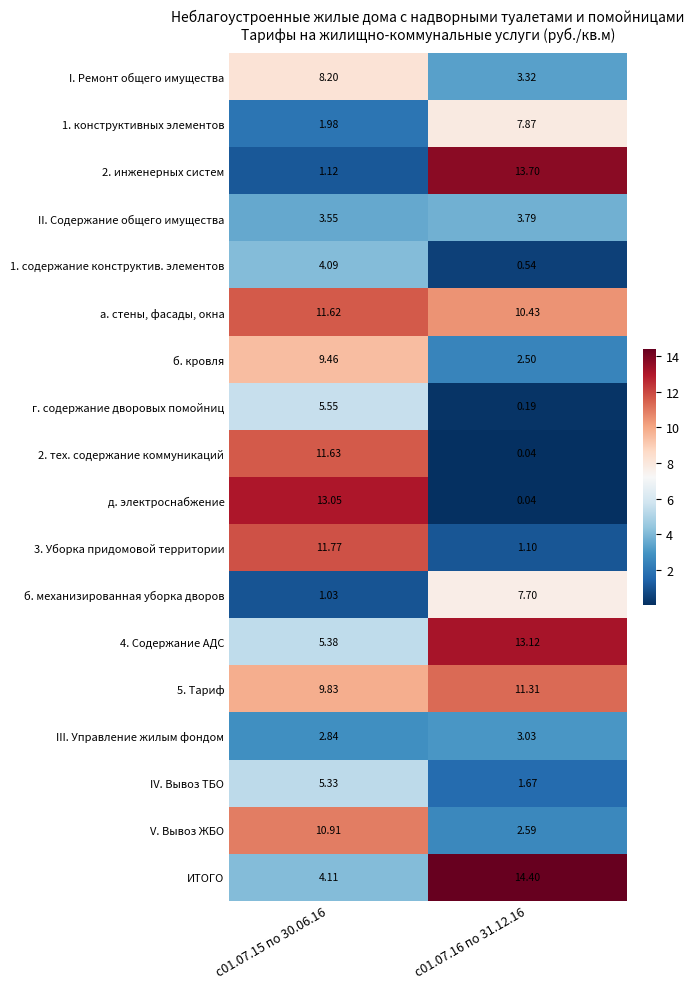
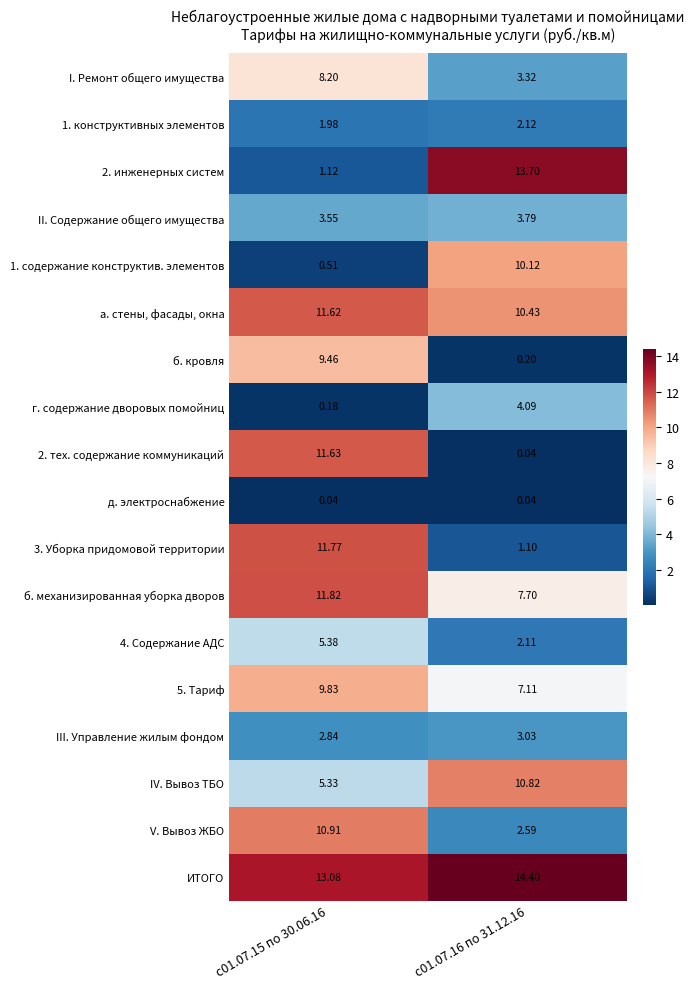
  {
    "I. Ремонт общего имущества": {
      "с01.07.15 по 30.06.16": 8.20,
      "с01.07.16 по 31.12.16": 3.32
    },
    "1. конструктивных элементов": {
      "с01.07.15 по 30.06.16": 1.98,
-     "с01.07.16 по 31.12.16": 7.87
+     "с01.07.16 по 31.12.16": 2.12
    },
    "2. инженерных систем": {
      "с01.07.15 по 30.06.16": 1.12,
      "с01.07.16 по 31.12.16": 13.70
    },
    "II. Содержание общего имущества": {
      "с01.07.15 по 30.06.16": 3.55,
      "с01.07.16 по 31.12.16": 3.79
    },
    "1. содержание конструктив. элементов": {
-     "с01.07.15 по 30.06.16": 4.09,
-     "с01.07.16 по 31.12.16": 0.54
+     "с01.07.15 по 30.06.16": 0.51,
+     "с01.07.16 по 31.12.16": 10.12
    },
    "а. стены, фасады, окна": {
      "с01.07.15 по 30.06.16": 11.62,
      "с01.07.16 по 31.12.16": 10.43
    },
    "б. кровля": {
      "с01.07.15 по 30.06.16": 9.46,
-     "с01.07.16 по 31.12.16": 2.50
+     "с01.07.16 по 31.12.16": 0.20
    },
    "г. содержание дворовых помойниц": {
-     "с01.07.15 по 30.06.16": 5.55,
-     "с01.07.16 по 31.12.16": 0.19
+     "с01.07.15 по 30.06.16": 0.18,
+     "с01.07.16 по 31.12.16": 4.09
    },
    "2. тех. содержание коммуникаций": {
      "с01.07.15 по 30.06.16": 11.63,
      "с01.07.16 по 31.12.16": 0.04
    },
    "д. электроснабжение": {
-     "с01.07.15 по 30.06.16": 13.05,
+     "с01.07.15 по 30.06.16": 0.04,
      "с01.07.16 по 31.12.16": 0.04
    },
    "3. Уборка придомовой территории": {
      "с01.07.15 по 30.06.16": 11.77,
      "с01.07.16 по 31.12.16": 1.10
    },
    "б. механизированная уборка дворов": {
-     "с01.07.15 по 30.06.16": 1.03,
+     "с01.07.15 по 30.06.16": 11.82,
      "с01.07.16 по 31.12.16": 7.70
    },
    "4. Содержание АДС": {
      "с01.07.15 по 30.06.16": 5.38,
-     "с01.07.16 по 31.12.16": 13.12
+     "с01.07.16 по 31.12.16": 2.11
    },
    "5. Тариф": {
      "с01.07.15 по 30.06.16": 9.83,
-     "с01.07.16 по 31.12.16": 11.31
+     "с01.07.16 по 31.12.16": 7.11
    },
    "III. Управление жилым фондом": {
      "с01.07.15 по 30.06.16": 2.84,
      "с01.07.16 по 31.12.16": 3.03
    },
    "IV. Вывоз ТБО": {
      "с01.07.15 по 30.06.16": 5.33,
-     "с01.07.16 по 31.12.16": 1.67
+     "с01.07.16 по 31.12.16": 10.82
    },
    "V. Вывоз ЖБО": {
      "с01.07.15 по 30.06.16": 10.91,
      "с01.07.16 по 31.12.16": 2.59
    },
    "ИТОГО": {
-     "с01.07.15 по 30.06.16": 4.11,
+     "с01.07.15 по 30.06.16": 13.08,
      "с01.07.16 по 31.12.16": 14.40
    }
  }
